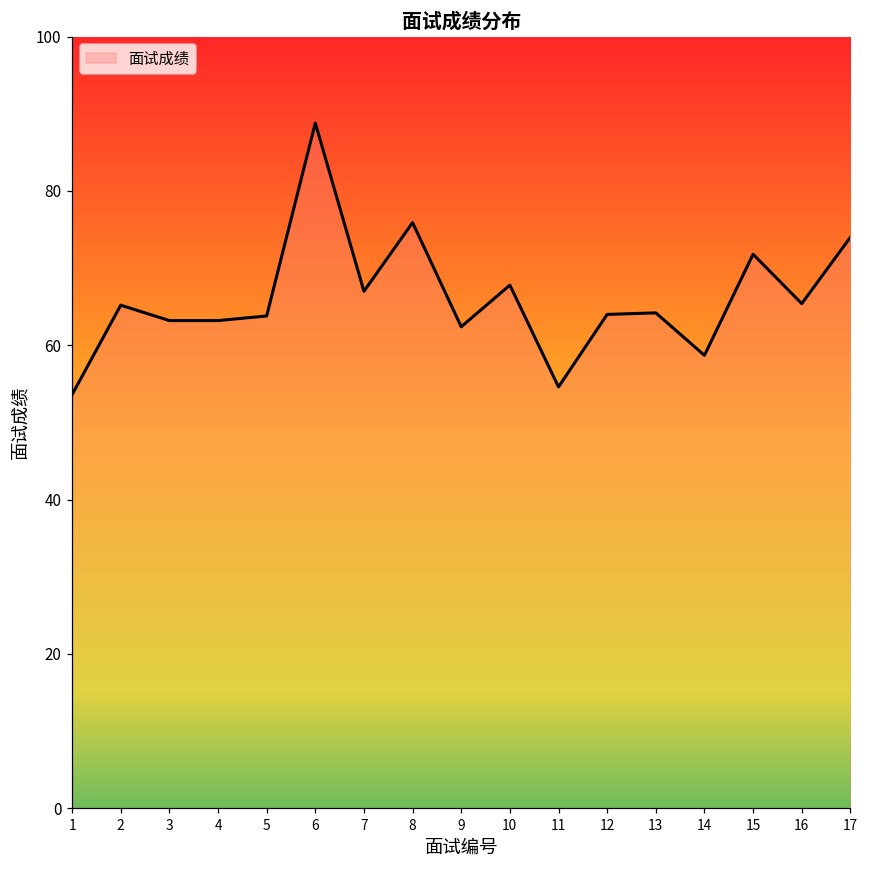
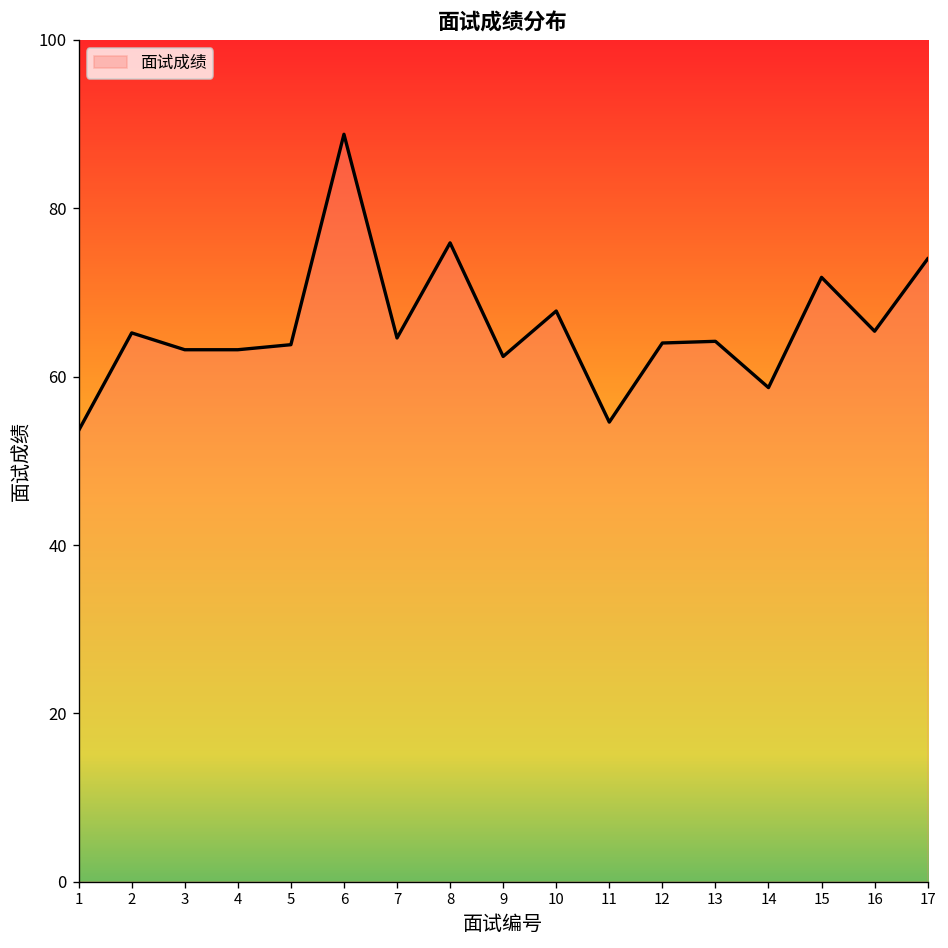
  {
    "1": 54,
    "2": 65,
    "3": 63,
    "4": 63,
    "5": 64,
    "6": 89,
-   "7": 67,
+   "7": 65,
    "8": 76,
    "9": 62,
    "10": 68,
    "11": 55,
    "12": 64,
    "13": 64,
    "14": 59,
    "15": 72,
    "16": 65,
    "17": 74
  }
